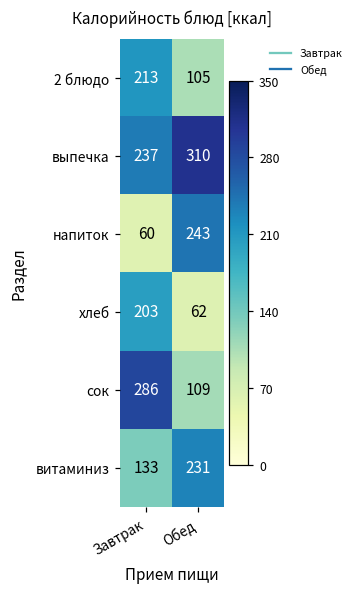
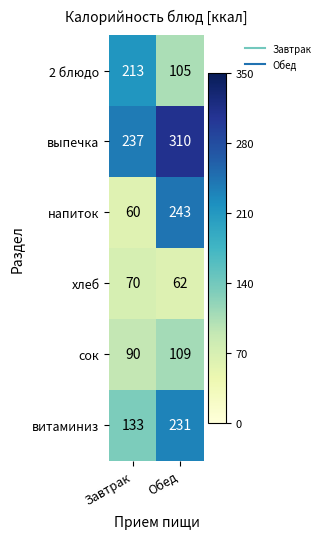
  {
    "2 блюдо": {
      "Завтрак": 213,
      "Обед": 105
    },
    "выпечка": {
      "Завтрак": 237,
      "Обед": 310
    },
    "напиток": {
      "Завтрак": 60,
      "Обед": 243
    },
    "хлеб": {
-     "Завтрак": 203,
+     "Завтрак": 70,
      "Обед": 62
    },
    "сок": {
-     "Завтрак": 286,
+     "Завтрак": 90,
      "Обед": 109
    },
    "витаминиз": {
      "Завтрак": 133,
      "Обед": 231
    }
  }
